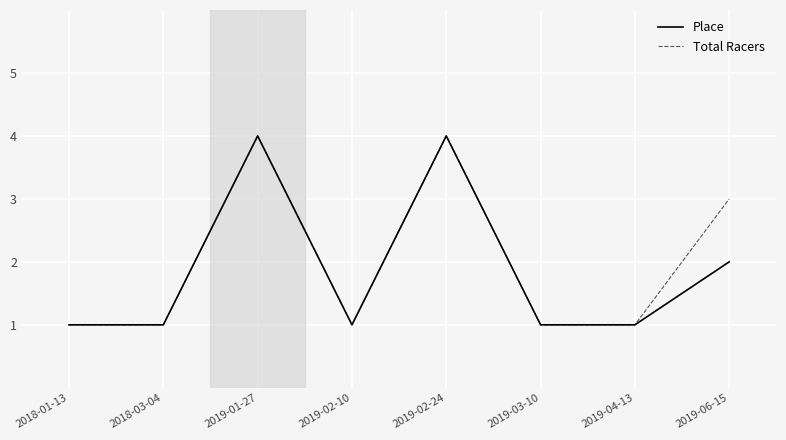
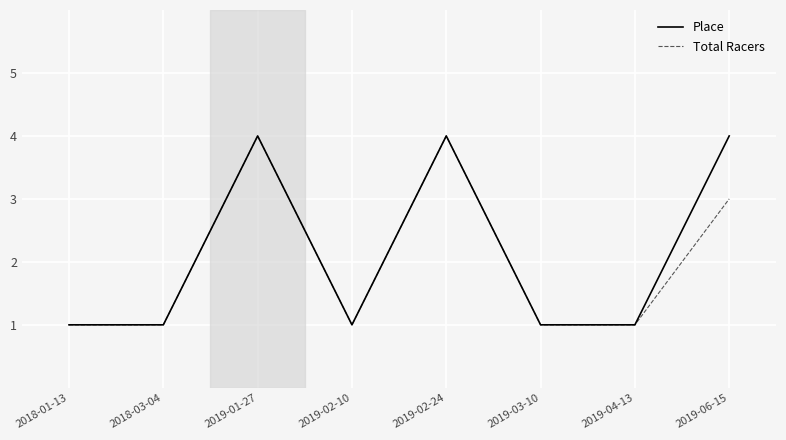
  {
    "Place": {
-     "2019-06-15": 2
+     "2019-06-15": 4
    },
    "Total Racers": {
      "2019-06-15": 3
    }
  }
